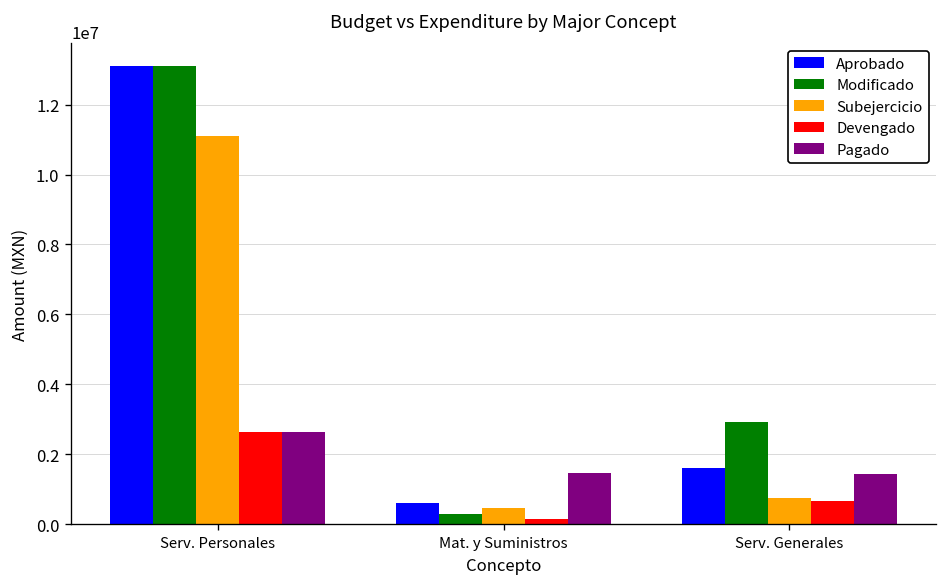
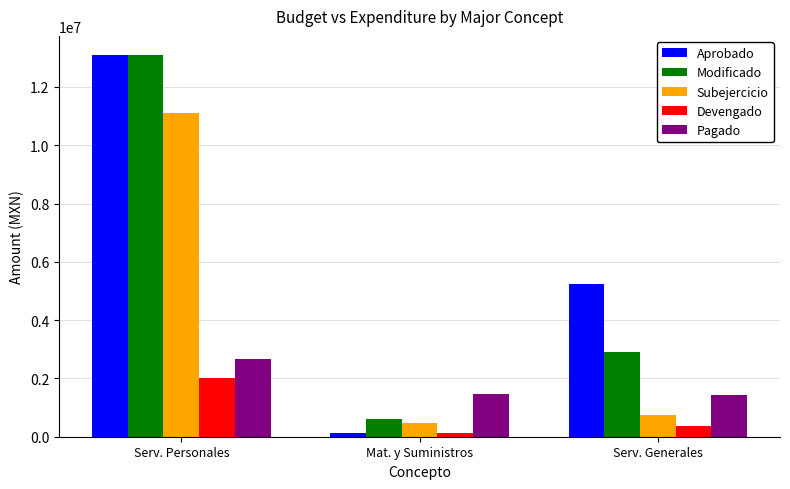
  {
    "Aprobado": {
      "Serv. Personales": 13100000,
-     "Mat. y Suministros": 600000,
-     "Serv. Generales": 1600000
+     "Mat. y Suministros": 100000,
+     "Serv. Generales": 5300000
    },
    "Modificado": {
      "Serv. Personales": 13100000,
-     "Mat. y Suministros": 300000,
+     "Mat. y Suministros": 600000,
      "Serv. Generales": 2900000
    },
    "Subejercicio": {
      "Serv. Personales": 11100000,
      "Mat. y Suministros": 500000,
      "Serv. Generales": 800000
    },
    "Devengado": {
-     "Serv. Personales": 2600000,
+     "Serv. Personales": 2000000,
      "Mat. y Suministros": 100000,
-     "Serv. Generales": 700000
+     "Serv. Generales": 400000
    },
    "Pagado": {
      "Serv. Personales": 2600000,
      "Mat. y Suministros": 1500000,
      "Serv. Generales": 1400000
    }
  }
